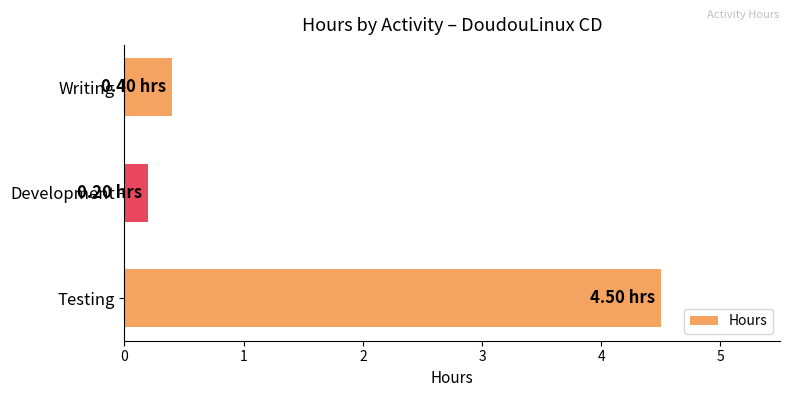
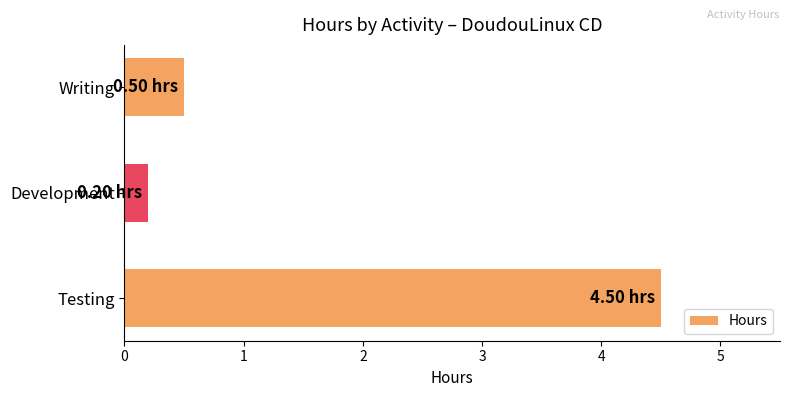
  {
-   "Writing": 0.40,
+   "Writing": 0.50,
    "Development": 0.20,
    "Testing": 4.50
  }
